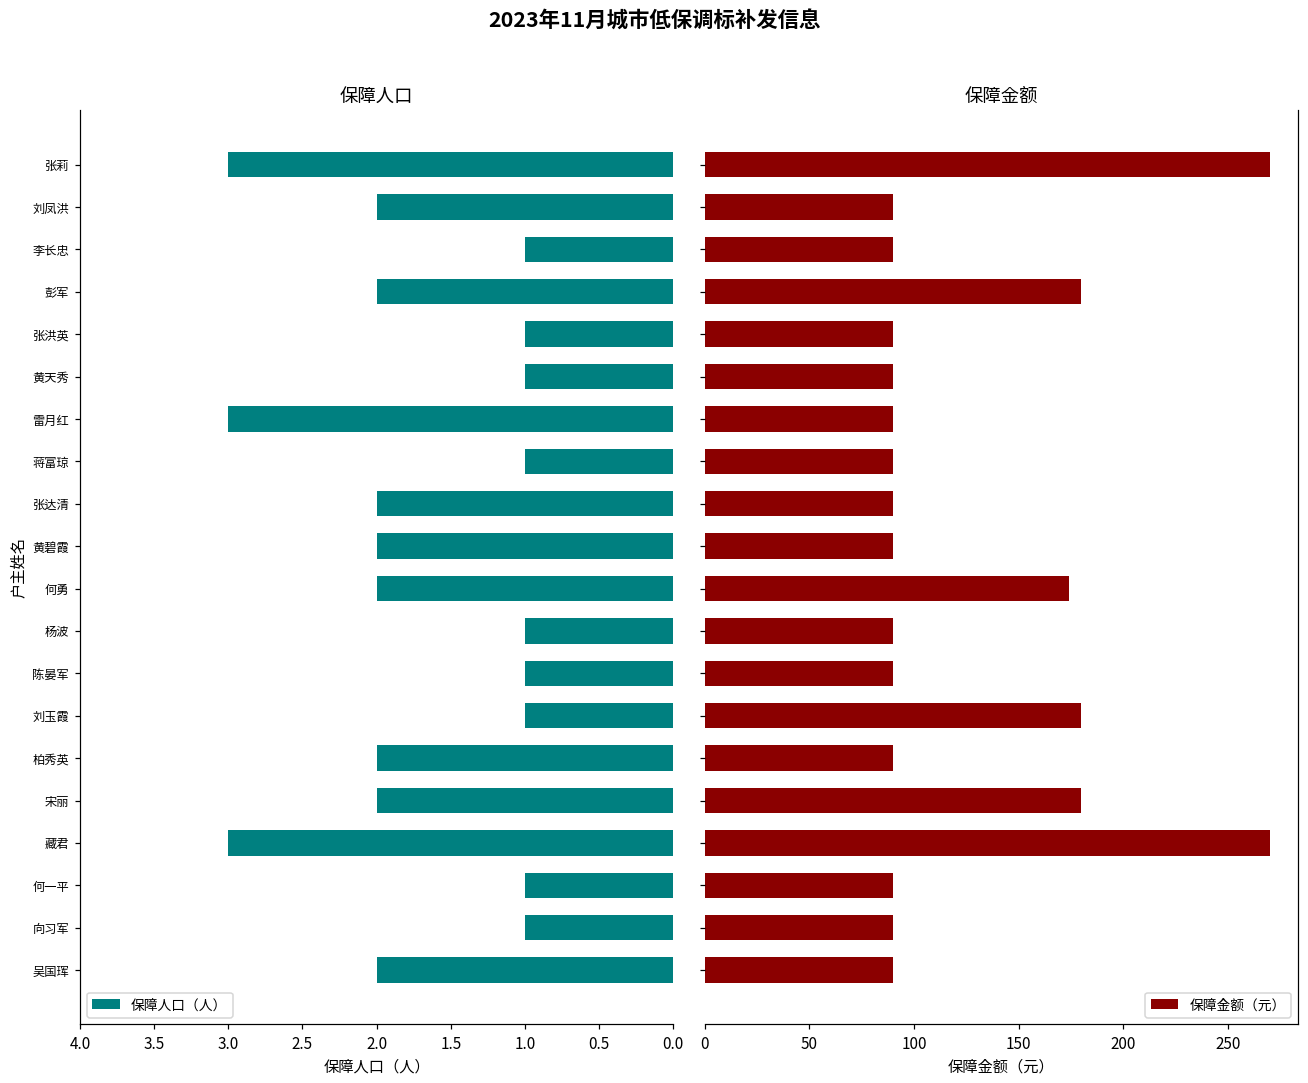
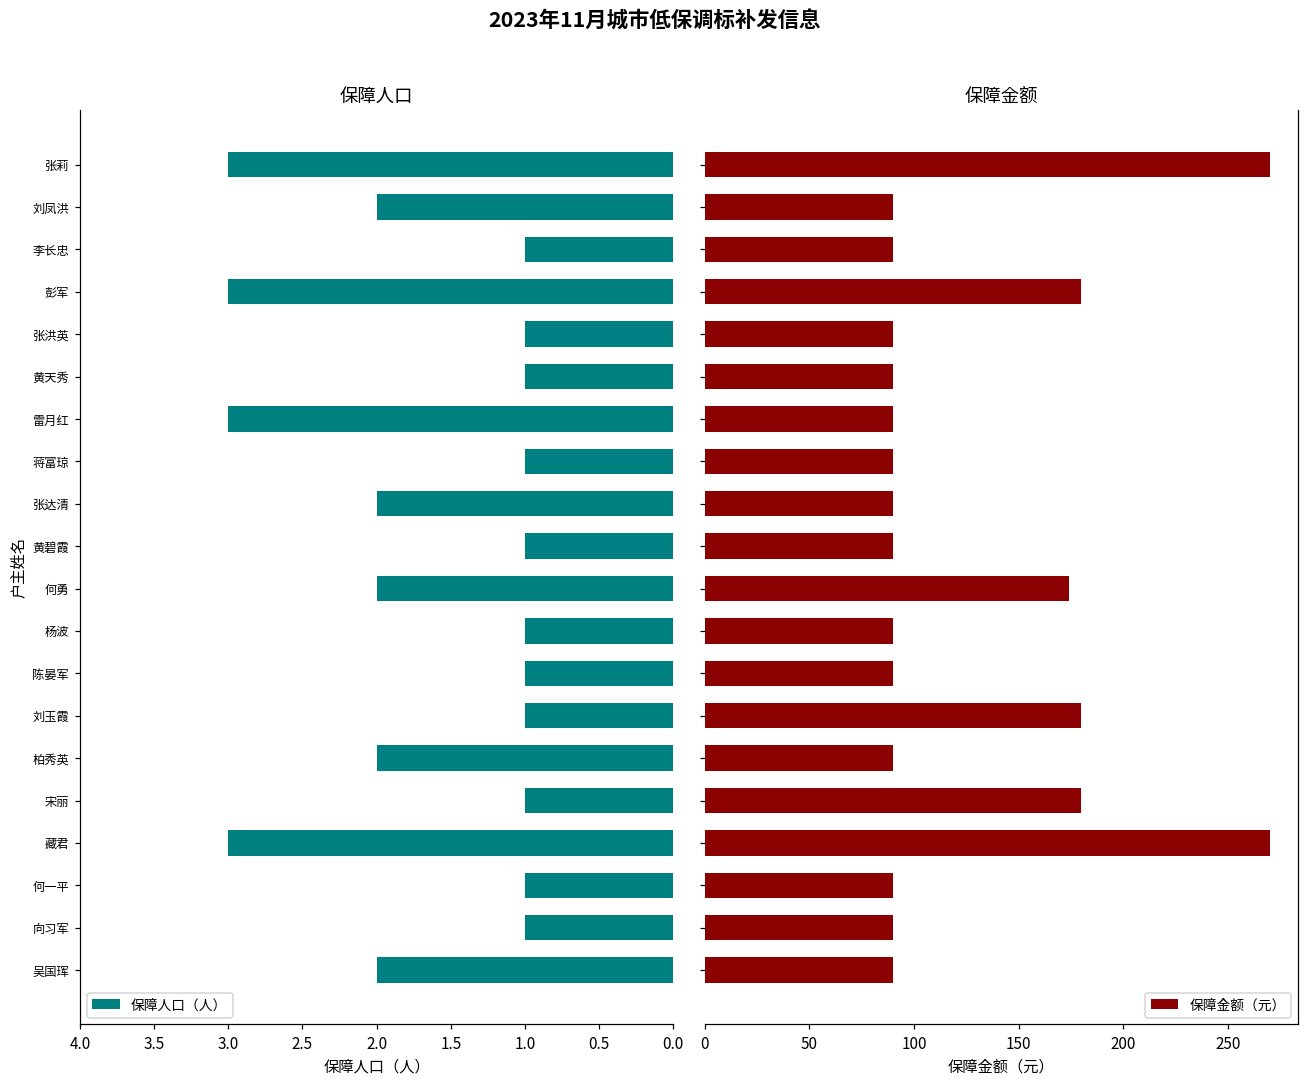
  {
    "保障人口": {
      "张莉": 3,
      "刘凤洪": 2,
      "李长忠": 1,
-     "彭军": 2,
+     "彭军": 3,
      "张洪英": 1,
      "黄天秀": 1,
      "雷月红": 3,
      "蒋富琼": 1,
      "张达清": 2,
-     "黄碧霞": 2,
+     "黄碧霞": 1,
      "何勇": 2,
      "杨波": 1,
      "陈晏军": 1,
      "刘玉霞": 1,
      "柏秀英": 2,
-     "宋丽": 2,
+     "宋丽": 1,
      "藏君": 3,
      "何一平": 1,
      "向习军": 1,
      "吴国珲": 2
    }
  }
